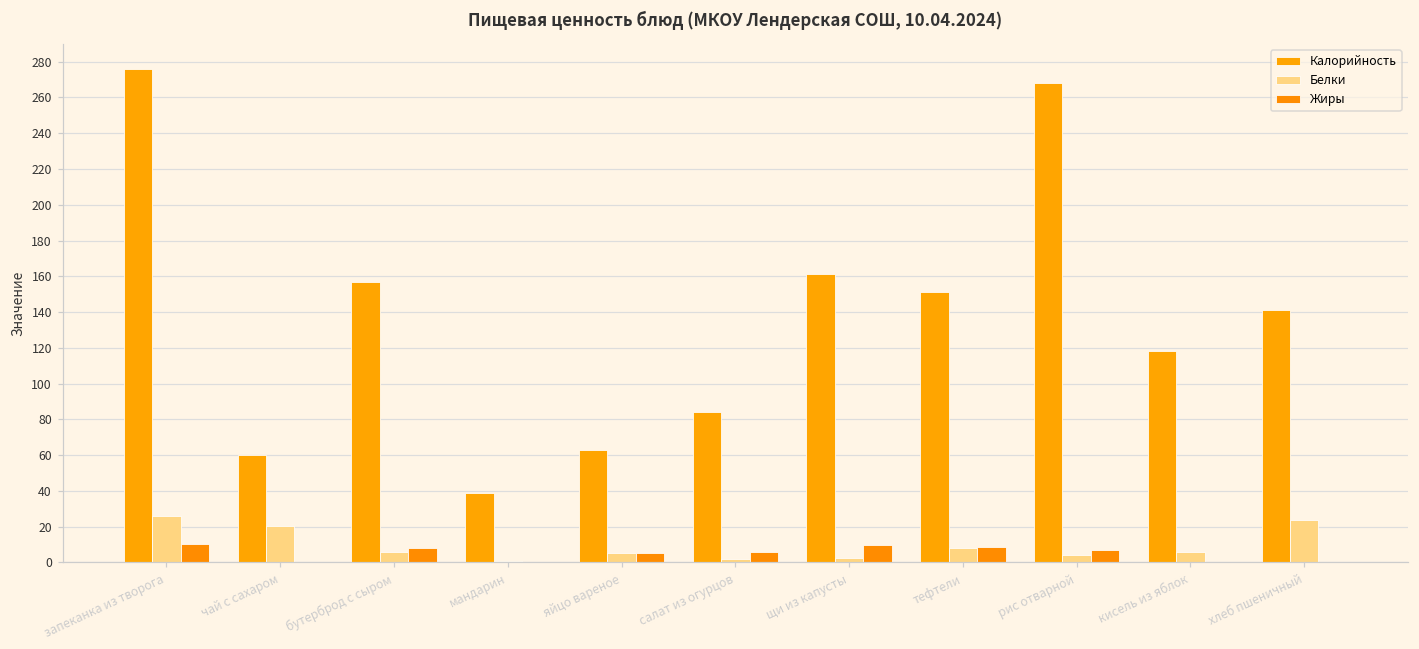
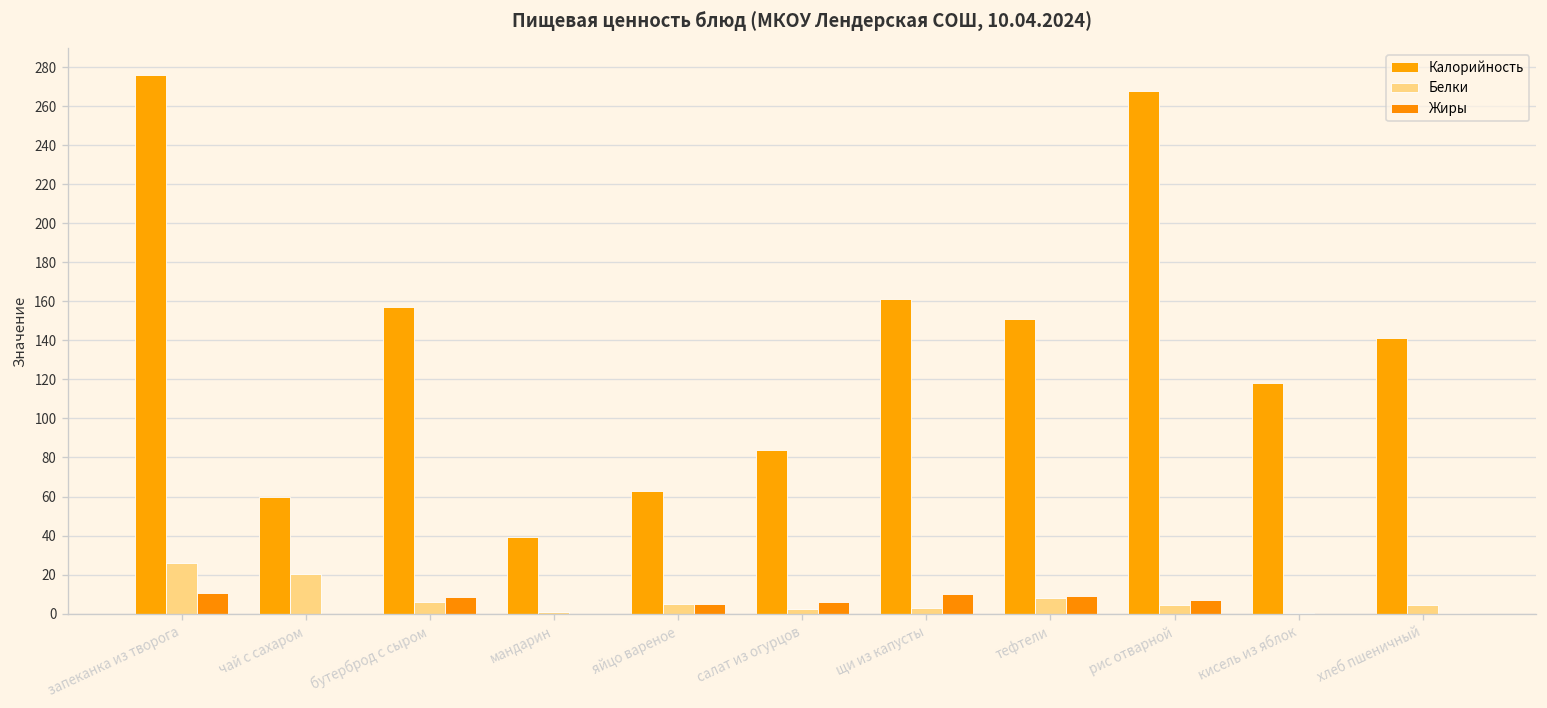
  {
    "Белки": {
      "запеканка из творога": 26,
      "чай с сахаром": 20,
      "бутерброд с сыром": 6,
      "яйцо вареное": 5,
      "салат из огурцов": 2,
      "щи из капусты": 3,
      "тефтели": 8,
      "рис отварной": 4,
-     "кисель из яблок": 6,
-     "хлеб пшеничный": 24
+     "кисель из яблок": 0,
+     "хлеб пшеничный": 5
    }
  }
